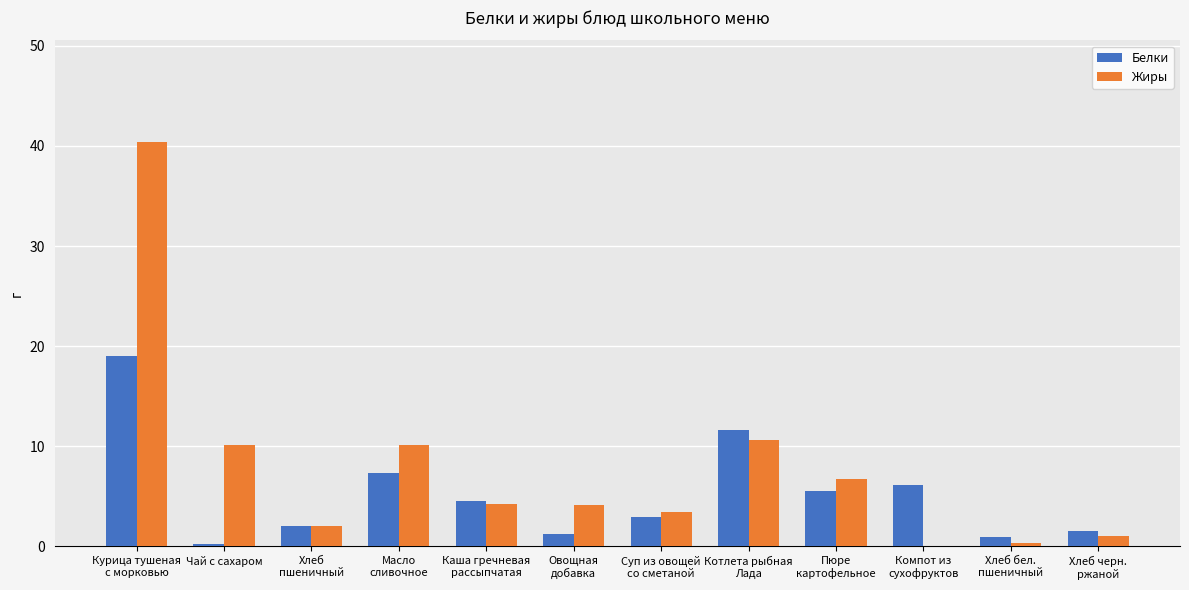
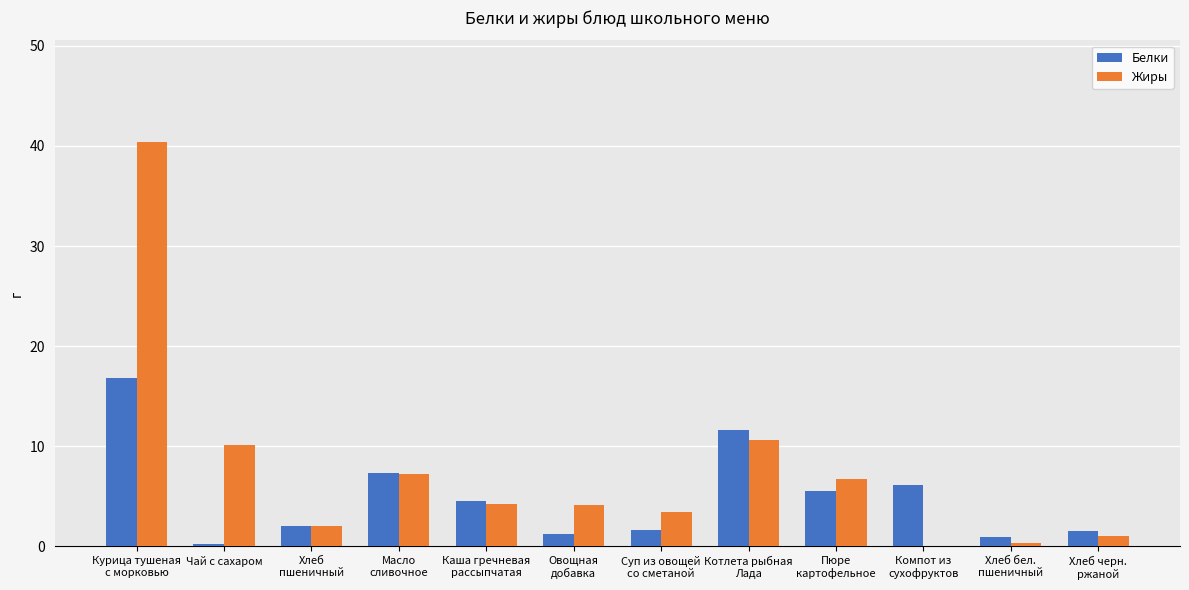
  {
    "Белки": {
-     "Курица тушеная с морковью": 19.0,
+     "Курица тушеная с морковью": 16.8,
      "Хлеб пшеничный": 2.0,
      "Масло сливочное": 7.3,
      "Каша гречневая рассыпчатая": 4.5,
      "Овощная добавка": 1.2,
-     "Суп из овощей со сметаной": 2.9,
+     "Суп из овощей со сметаной": 1.6,
      "Котлета рыбная Лада": 11.6,
      "Пюре картофельное": 5.6,
      "Компот из сухофруктов": 6.1,
      "Хлеб бел. пшеничный": 0.9,
      "Хлеб черн. ржаной": 1.6
    },
    "Жиры": {
      "Курица тушеная с морковью": 40.4,
      "Чай с сахаром": 10.1,
      "Хлеб пшеничный": 2.0,
-     "Масло сливочное": 10.2,
+     "Масло сливочное": 7.3,
      "Каша гречневая рассыпчатая": 4.2,
      "Овощная добавка": 4.1,
      "Суп из овощей со сметаной": 3.4,
      "Котлета рыбная Лада": 10.6,
      "Пюре картофельное": 6.8,
      "Компот из сухофруктов": 0.0,
      "Хлеб бел. пшеничный": 0.3,
      "Хлеб черн. ржаной": 1.0
    }
  }
